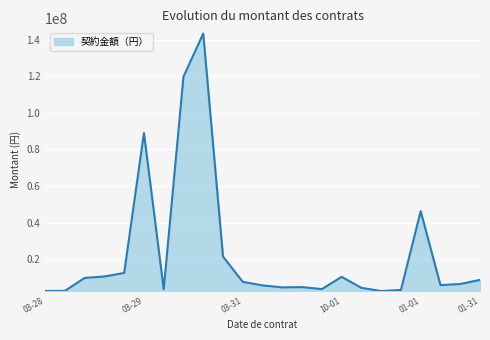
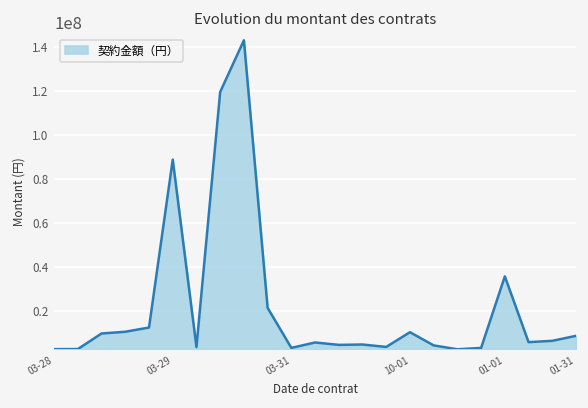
  {
    "03-28": 3000000,
    "03-29": 89000000,
-   "03-31": 8000000,
+   "03-31": 3000000,
    "10-01": 10000000,
-   "01-01": 46000000,
+   "01-01": 36000000,
    "01-31": 9000000
  }
